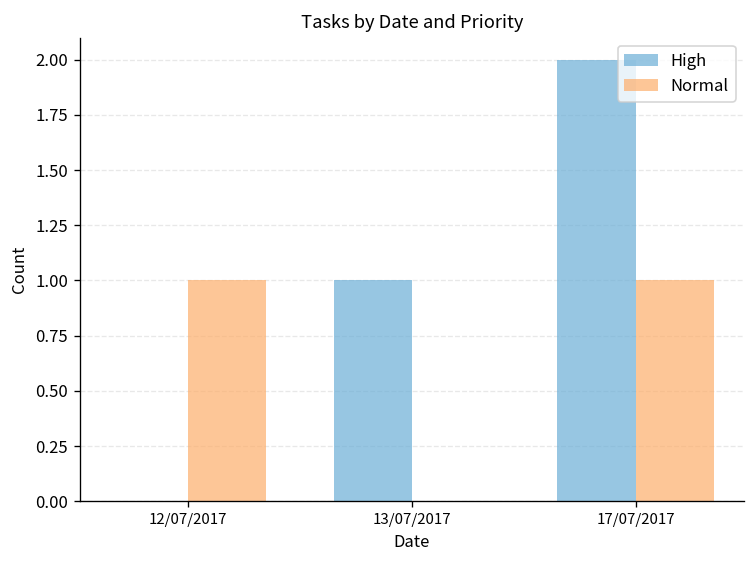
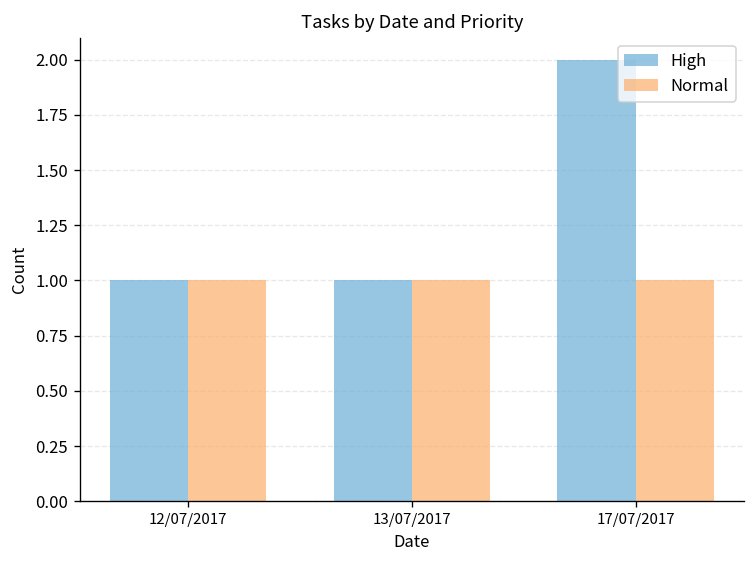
  {
    "High": {
-     "12/07/2017": 0,
+     "12/07/2017": 1,
      "13/07/2017": 1,
      "17/07/2017": 2
    },
    "Normal": {
      "12/07/2017": 1,
-     "13/07/2017": 0,
+     "13/07/2017": 1,
      "17/07/2017": 1
    }
  }
